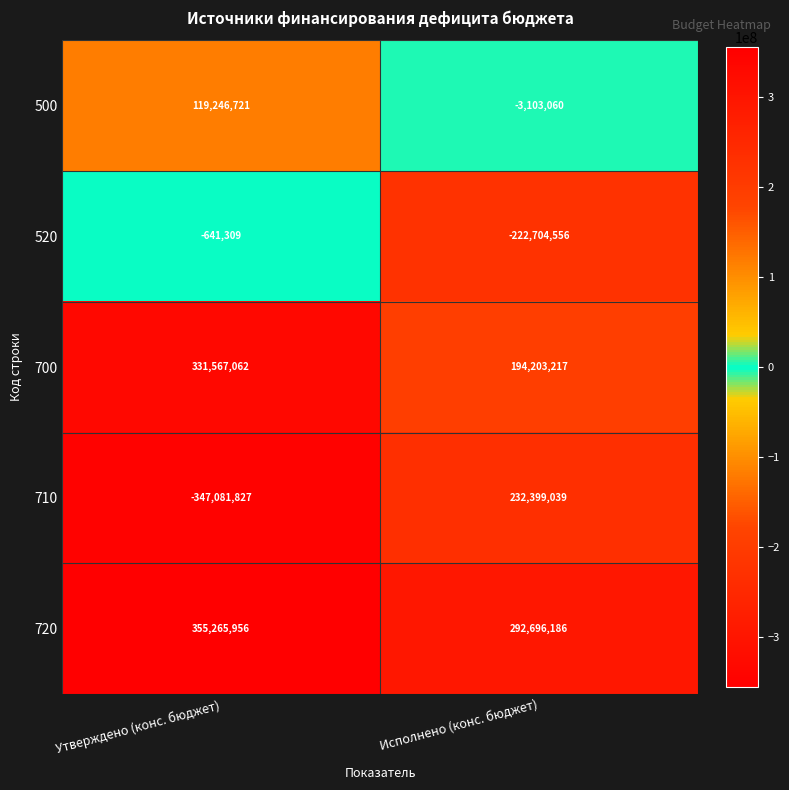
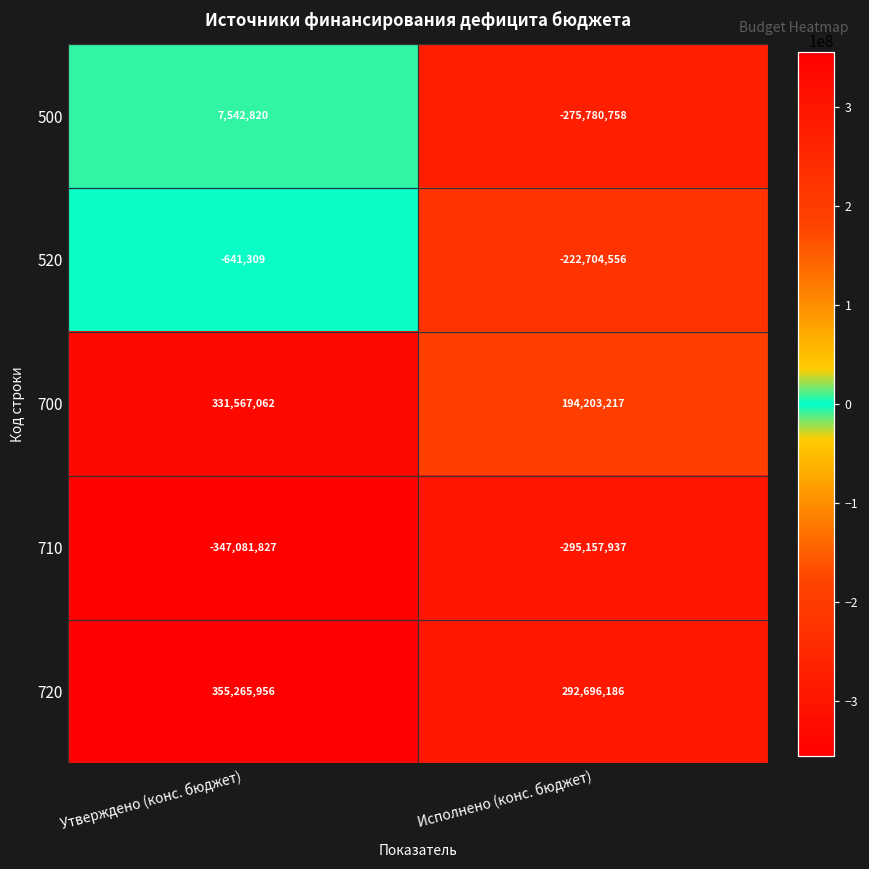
  {
    "500": {
-     "Утверждено (конс. бюджет)": "119,246,721",
-     "Исполнено (конс. бюджет)": "-3,103,060"
+     "Утверждено (конс. бюджет)": "7,542,820",
+     "Исполнено (конс. бюджет)": "-275,780,758"
    },
    "520": {
      "Утверждено (конс. бюджет)": "-641,309",
      "Исполнено (конс. бюджет)": "-222,704,556"
    },
    "700": {
      "Утверждено (конс. бюджет)": "331,567,062",
      "Исполнено (конс. бюджет)": "194,203,217"
    },
    "710": {
      "Утверждено (конс. бюджет)": "-347,081,827",
-     "Исполнено (конс. бюджет)": "232,399,039"
+     "Исполнено (конс. бюджет)": "-295,157,937"
    },
    "720": {
      "Утверждено (конс. бюджет)": "355,265,956",
      "Исполнено (конс. бюджет)": "292,696,186"
    }
  }
